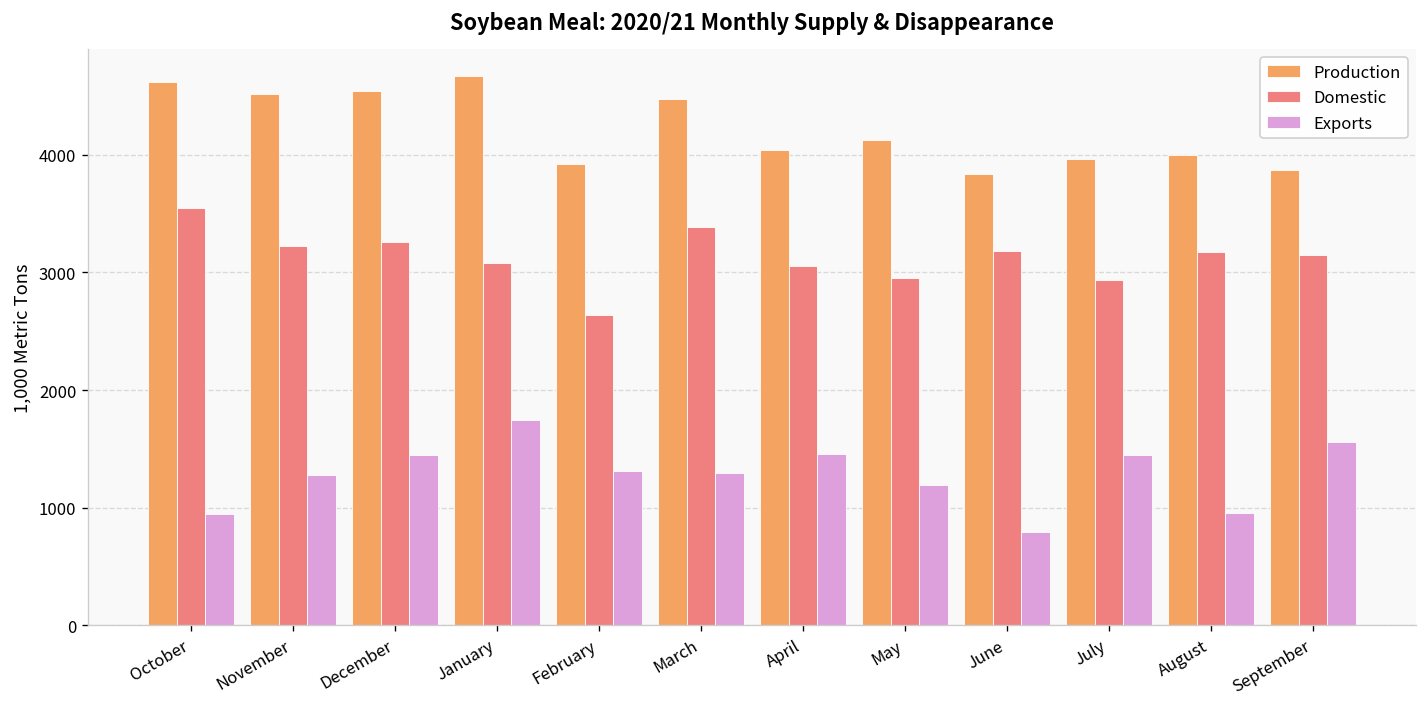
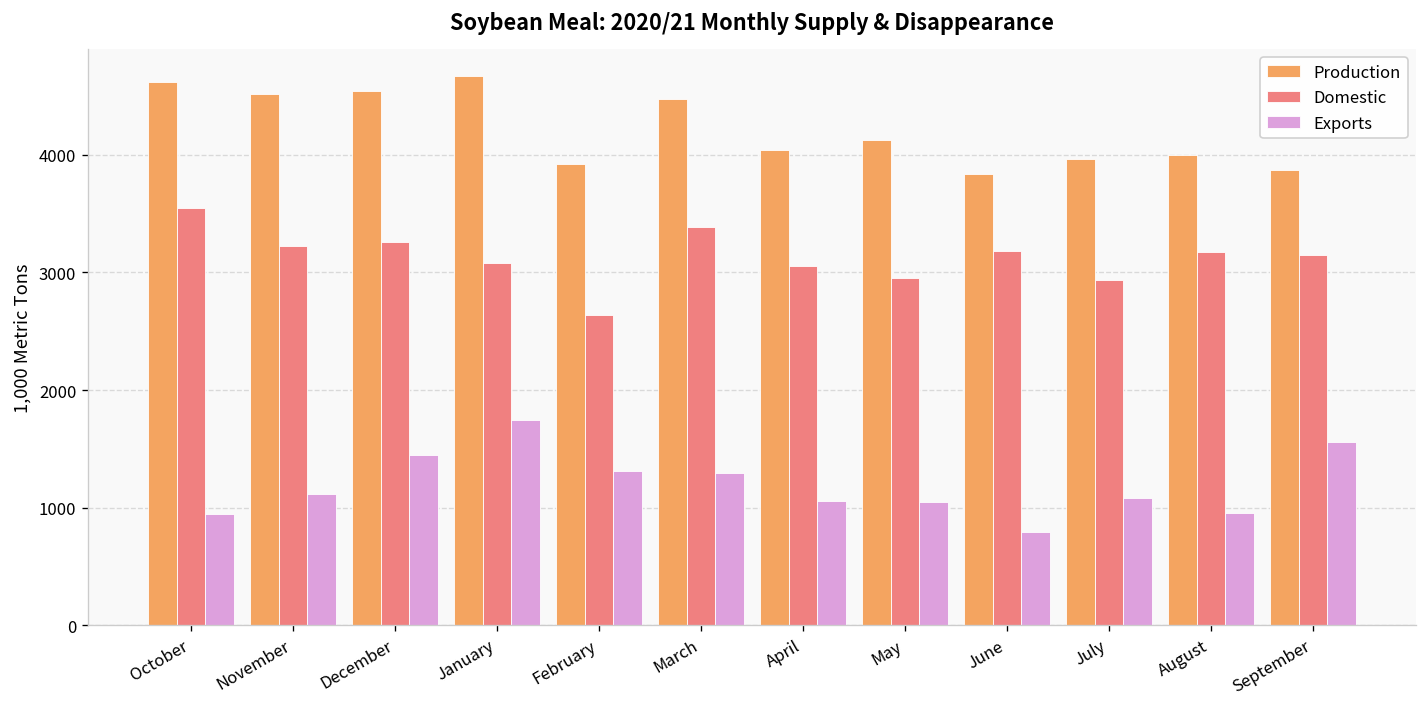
  {
    "Exports": {
      "October": 900,
-     "November": 1300,
+     "November": 1100,
      "December": 1400,
      "January": 1700,
      "February": 1300,
      "March": 1300,
-     "April": 1500,
-     "May": 1200,
+     "April": 1100,
+     "May": 1100,
      "June": 800,
-     "July": 1400,
+     "July": 1100,
      "August": 1000,
      "September": 1600
    }
  }
